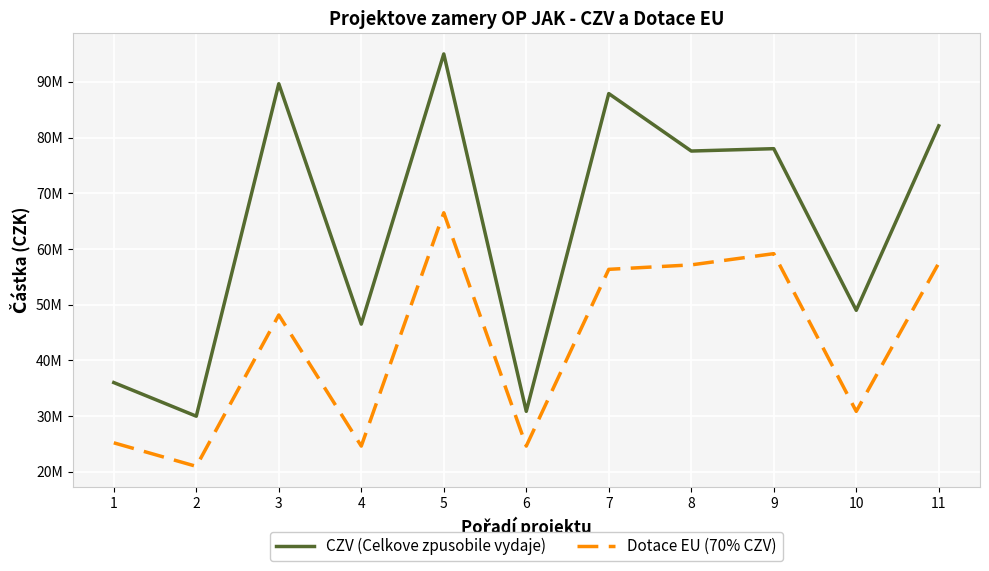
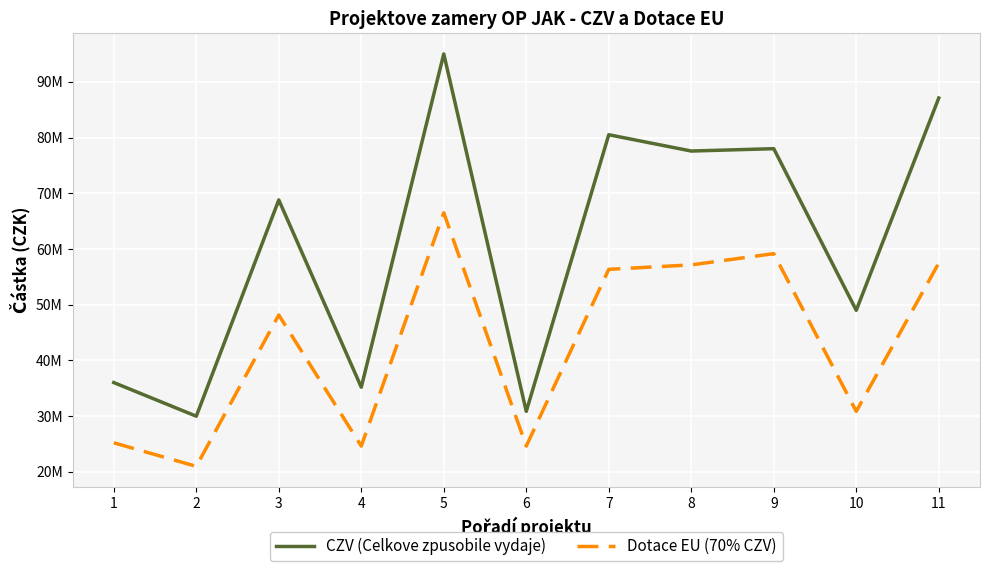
  {
    "CZV (Celkove zpusobile vydaje)": {
      "1": 36000000,
      "2": 30000000,
-     "3": 90000000,
-     "4": 47000000,
+     "3": 69000000,
+     "4": 35000000,
      "5": 95000000,
      "6": 31000000,
-     "7": 88000000,
+     "7": 81000000,
      "8": 78000000,
      "9": 78000000,
      "10": 49000000,
-     "11": 82000000
+     "11": 87000000
    },
    "Dotace EU (70% CZV)": {
      "1": 25000000,
      "2": 21000000,
      "3": 48000000,
      "4": 25000000,
      "5": 66000000,
      "6": 25000000,
      "7": 56000000,
      "8": 57000000,
      "9": 59000000,
      "10": 31000000,
      "11": 57000000
    }
  }
